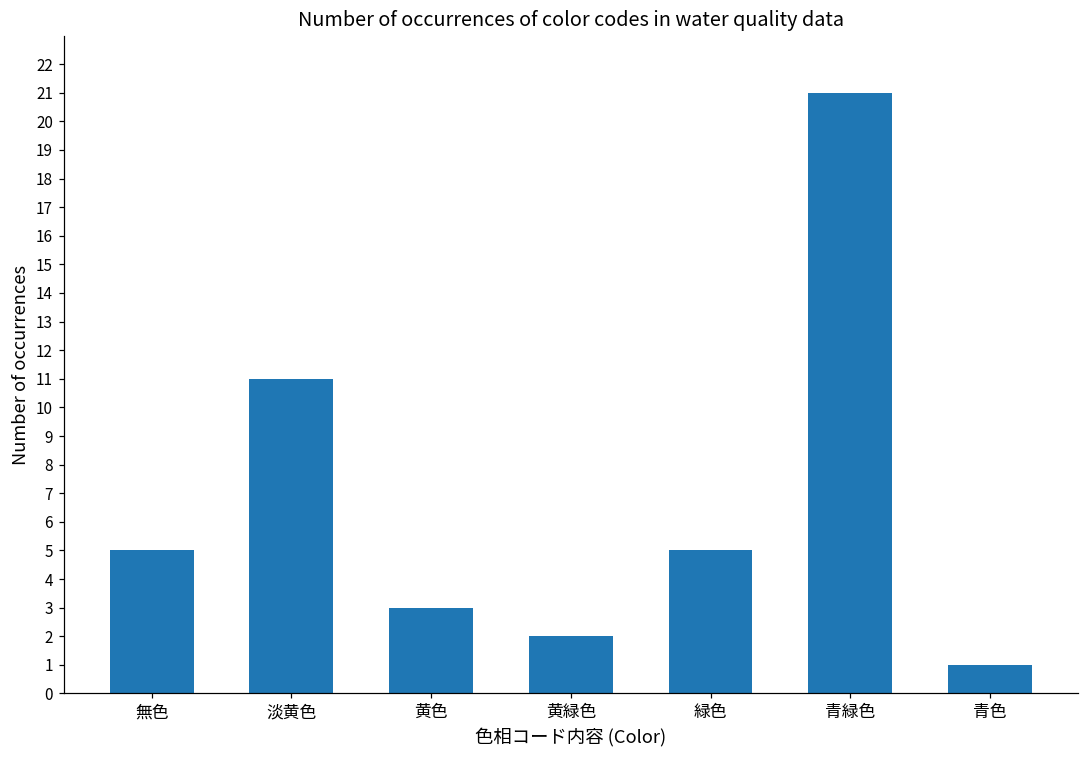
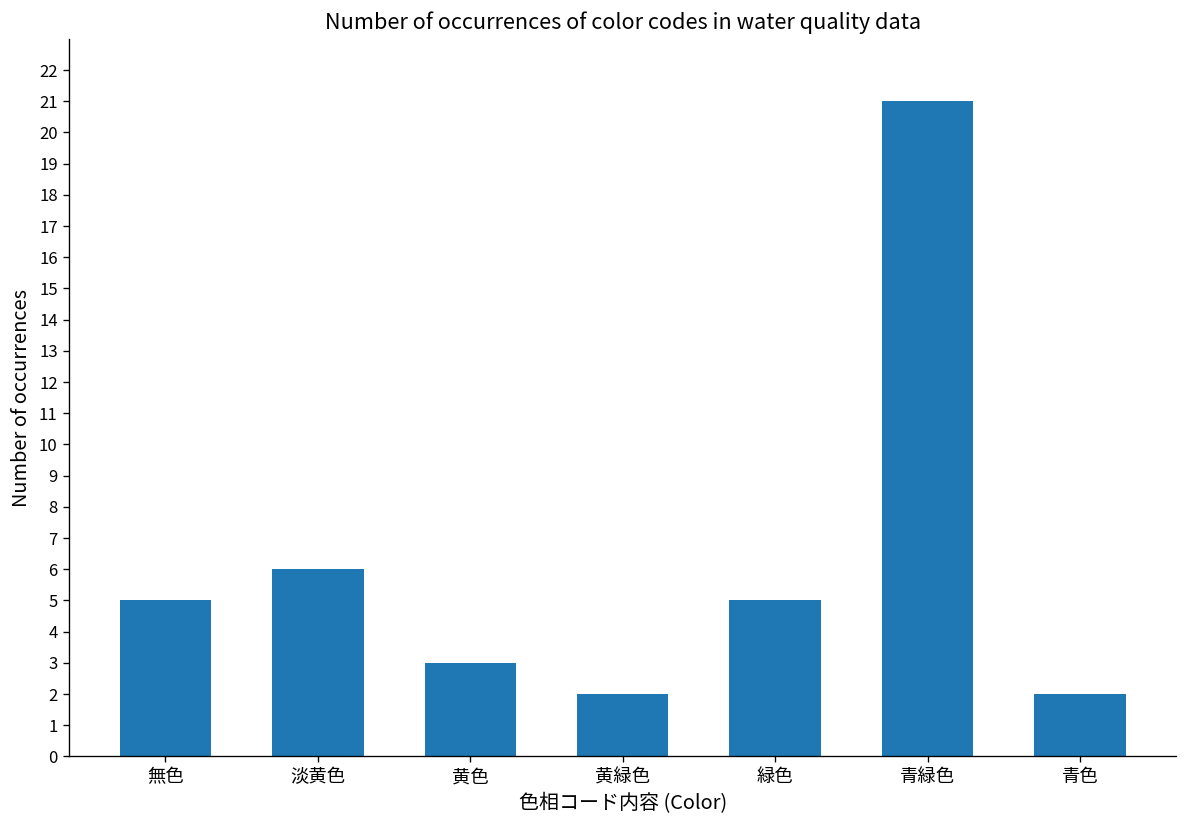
  {
    "無色": 5,
-   "淡黄色": 11,
+   "淡黄色": 6,
    "黄色": 3,
    "黄緑色": 2,
    "緑色": 5,
    "青緑色": 21,
-   "青色": 1
+   "青色": 2
  }
